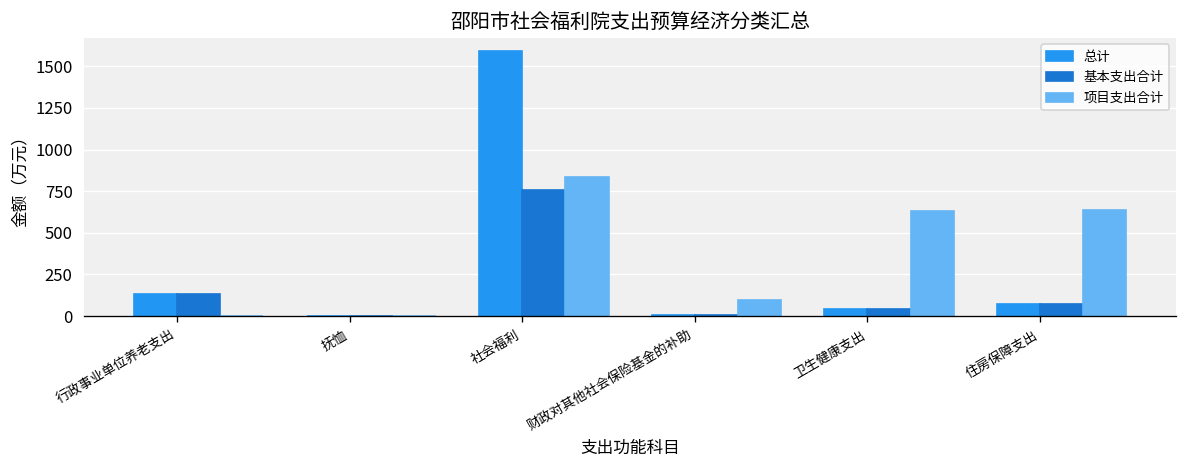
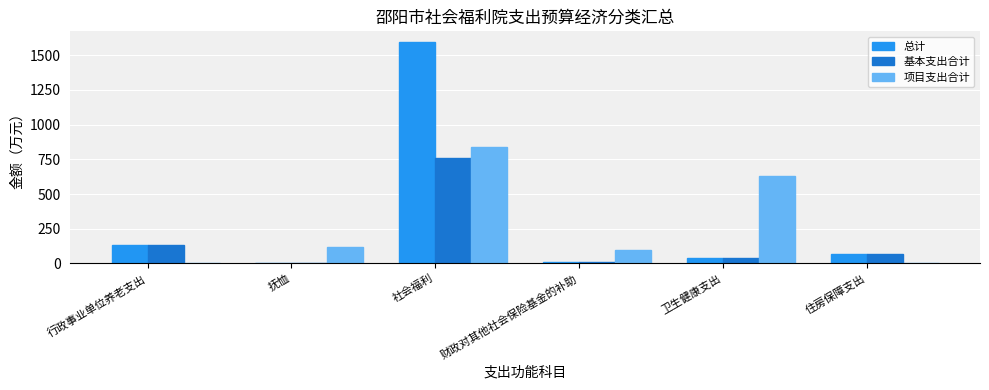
  {
    "项目支出合计": {
      "行政事业单位养老支出": 0,
-     "抚恤": 0,
+     "抚恤": 120,
      "社会福利": 840,
      "财政对其他社会保险基金的补助": 100,
      "卫生健康支出": 630,
-     "住房保障支出": 640
+     "住房保障支出": 0
    }
  }
